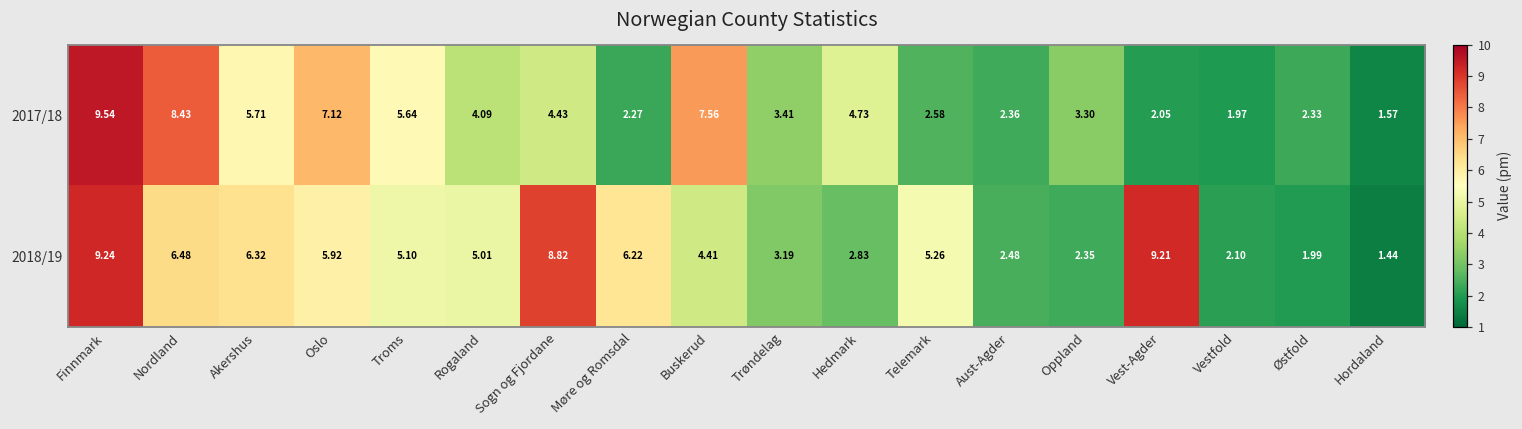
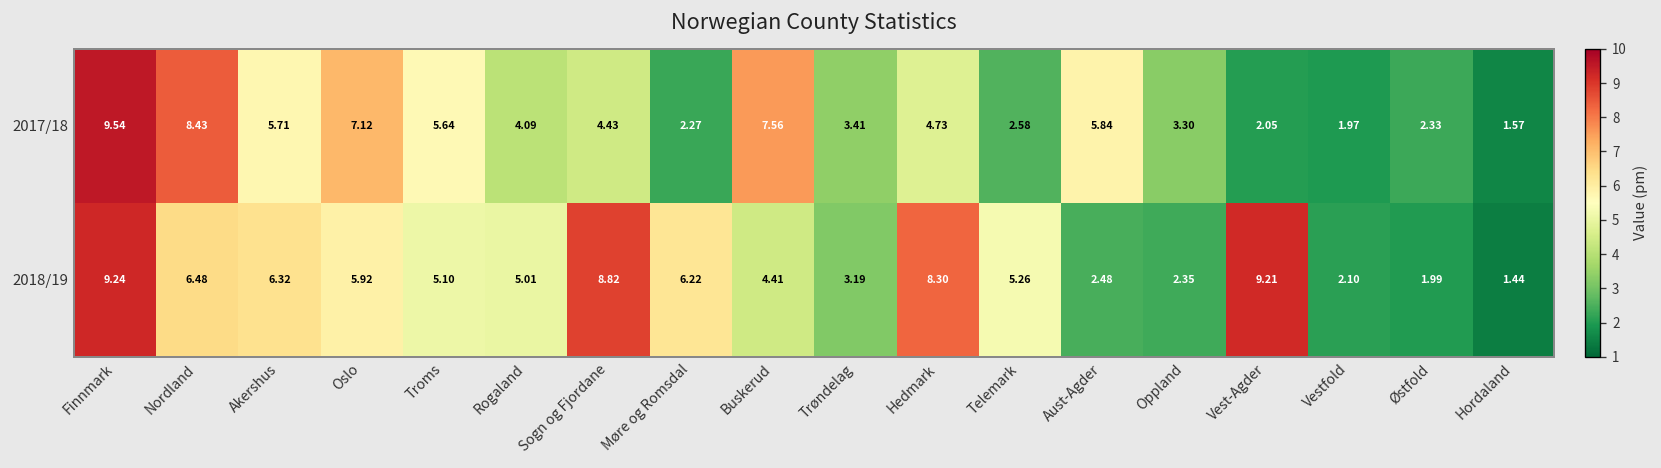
  {
    "2017/18": {
      "Finnmark": 9.54,
      "Nordland": 8.43,
      "Akershus": 5.71,
      "Oslo": 7.12,
      "Troms": 5.64,
      "Rogaland": 4.09,
      "Sogn og Fjordane": 4.43,
      "Møre og Romsdal": 2.27,
      "Buskerud": 7.56,
      "Trøndelag": 3.41,
      "Hedmark": 4.73,
      "Telemark": 2.58,
-     "Aust-Agder": 2.36,
+     "Aust-Agder": 5.84,
      "Oppland": 3.30,
      "Vest-Agder": 2.05,
      "Vestfold": 1.97,
      "Østfold": 2.33,
      "Hordaland": 1.57
    },
    "2018/19": {
      "Finnmark": 9.24,
      "Nordland": 6.48,
      "Akershus": 6.32,
      "Oslo": 5.92,
      "Troms": 5.10,
      "Rogaland": 5.01,
      "Sogn og Fjordane": 8.82,
      "Møre og Romsdal": 6.22,
      "Buskerud": 4.41,
      "Trøndelag": 3.19,
-     "Hedmark": 2.83,
+     "Hedmark": 8.30,
      "Telemark": 5.26,
      "Aust-Agder": 2.48,
      "Oppland": 2.35,
      "Vest-Agder": 9.21,
      "Vestfold": 2.10,
      "Østfold": 1.99,
      "Hordaland": 1.44
    }
  }
